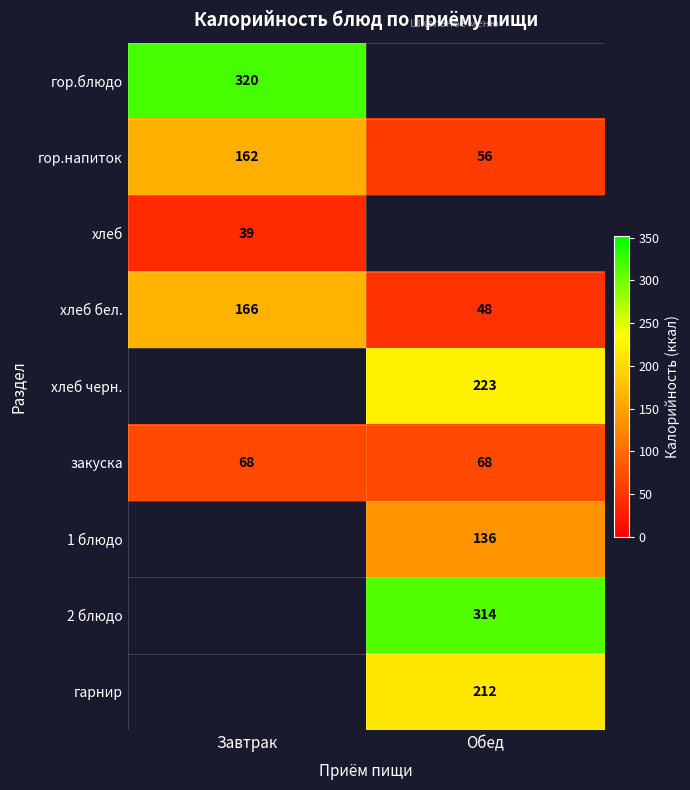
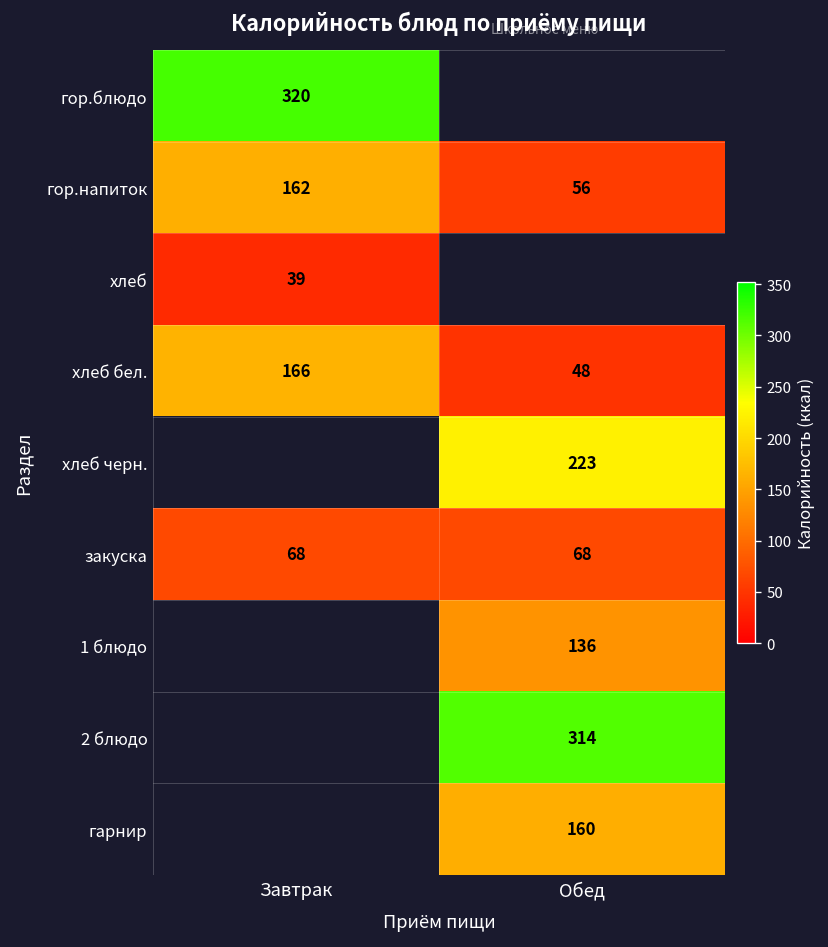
  {
    "гор.блюдо": {
      "Завтрак": 320
    },
    "гор.напиток": {
      "Завтрак": 162,
      "Обед": 56
    },
    "хлеб": {
      "Завтрак": 39
    },
    "хлеб бел.": {
      "Завтрак": 166,
      "Обед": 48
    },
    "хлеб черн.": {
      "Обед": 223
    },
    "закуска": {
      "Завтрак": 68,
      "Обед": 68
    },
    "1 блюдо": {
      "Обед": 136
    },
    "2 блюдо": {
      "Обед": 314
    },
    "гарнир": {
-     "Обед": 212
+     "Обед": 160
    }
  }
